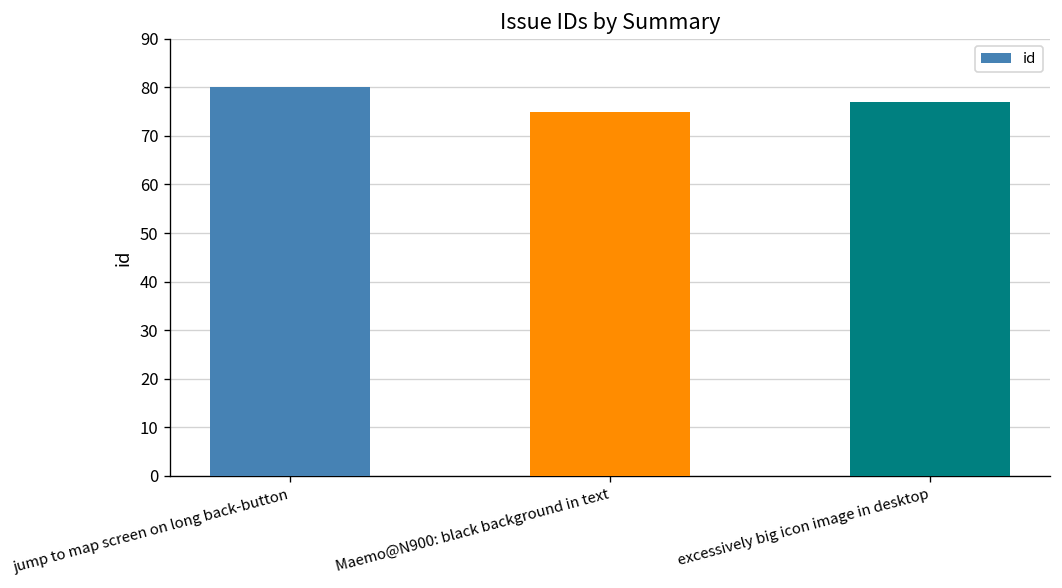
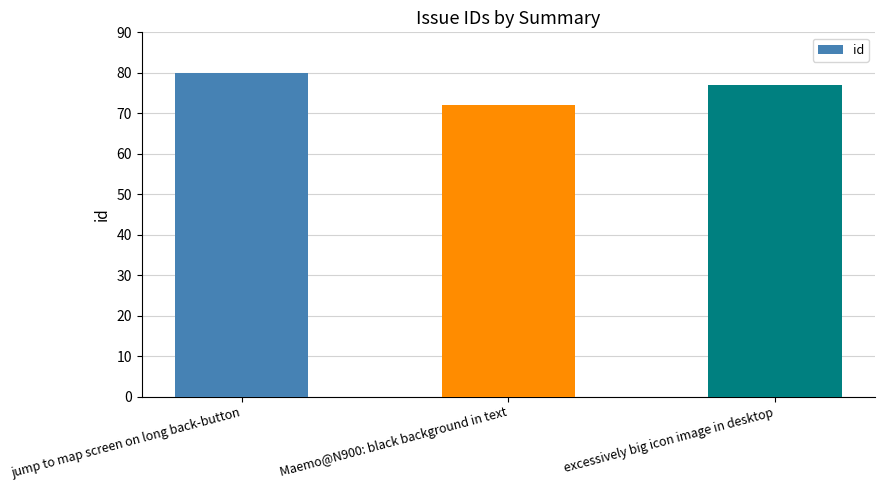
  {
    "jump to map screen on long back-button": 80,
-   "Maemo@N900: black background in text": 75,
+   "Maemo@N900: black background in text": 72,
    "excessively big icon image in desktop": 77
  }
